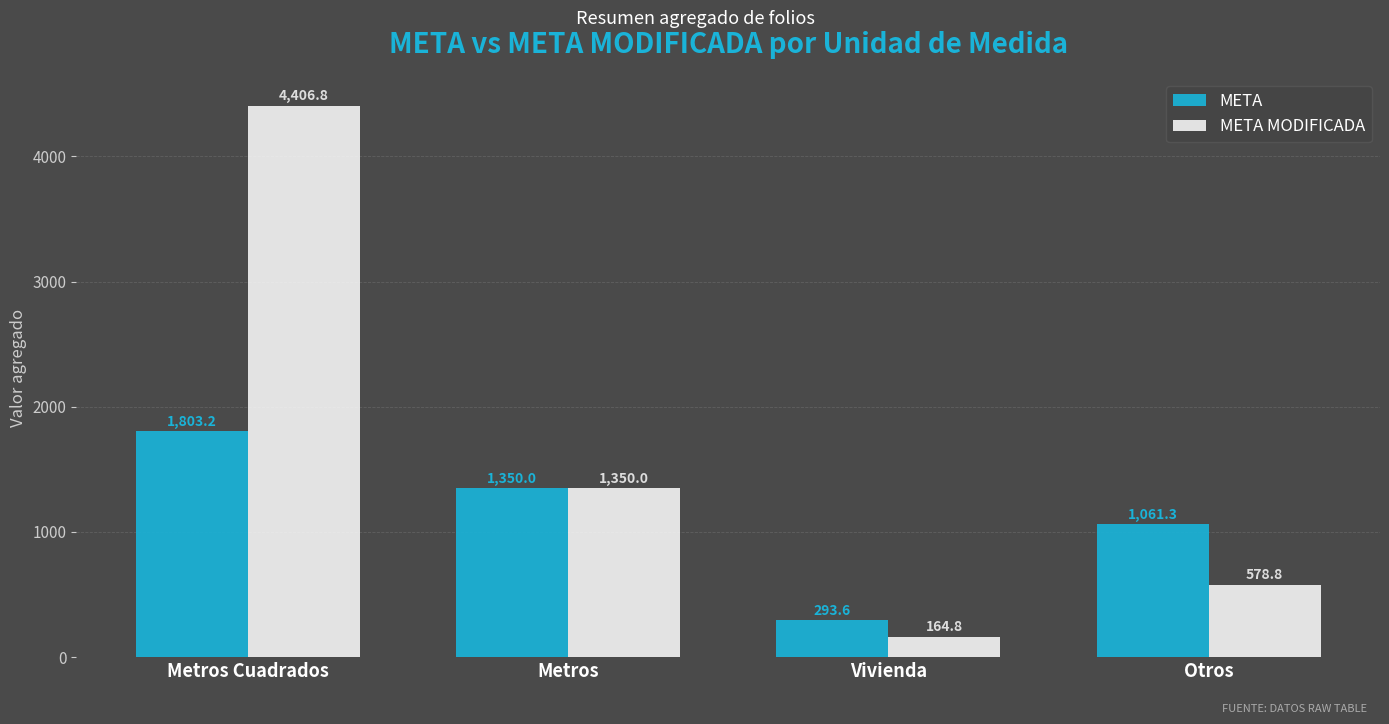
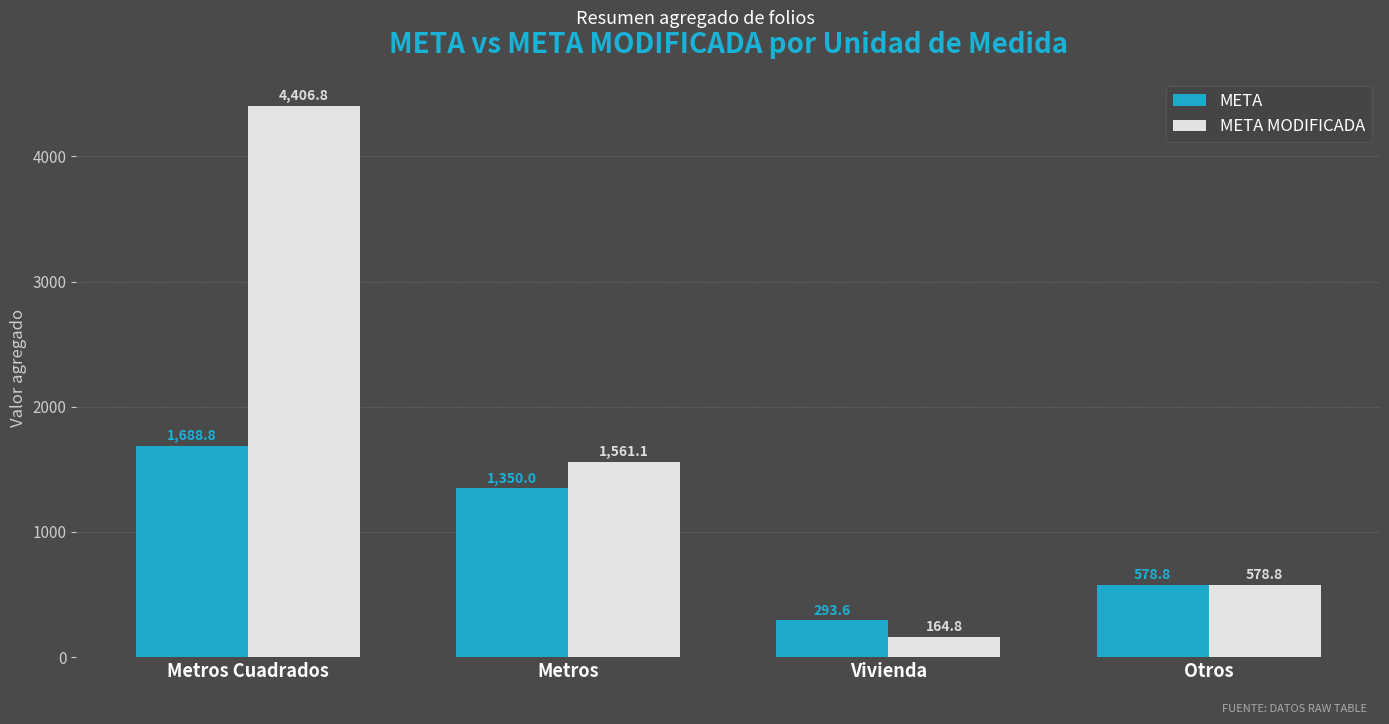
  {
    "META": {
-     "Metros Cuadrados": "1,803.2",
+     "Metros Cuadrados": "1,688.8",
      "Metros": "1,350.0",
      "Vivienda": "293.6",
-     "Otros": "1,061.3"
+     "Otros": "578.8"
    },
    "META MODIFICADA": {
      "Metros Cuadrados": "4,406.8",
-     "Metros": "1,350.0",
+     "Metros": "1,561.1",
      "Vivienda": "164.8",
      "Otros": "578.8"
    }
  }
